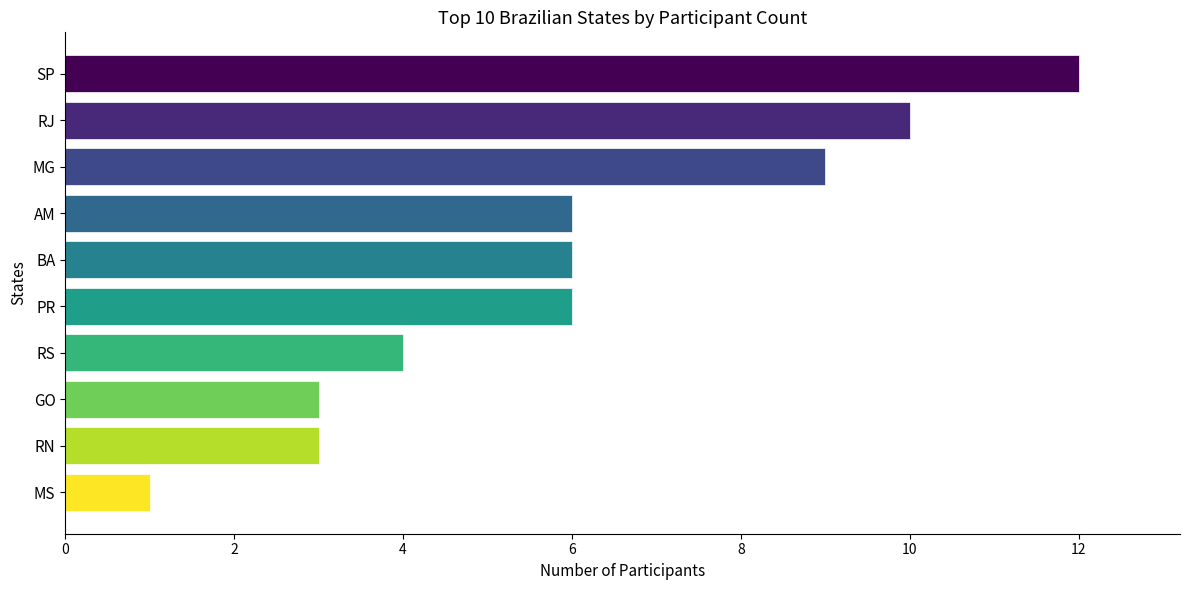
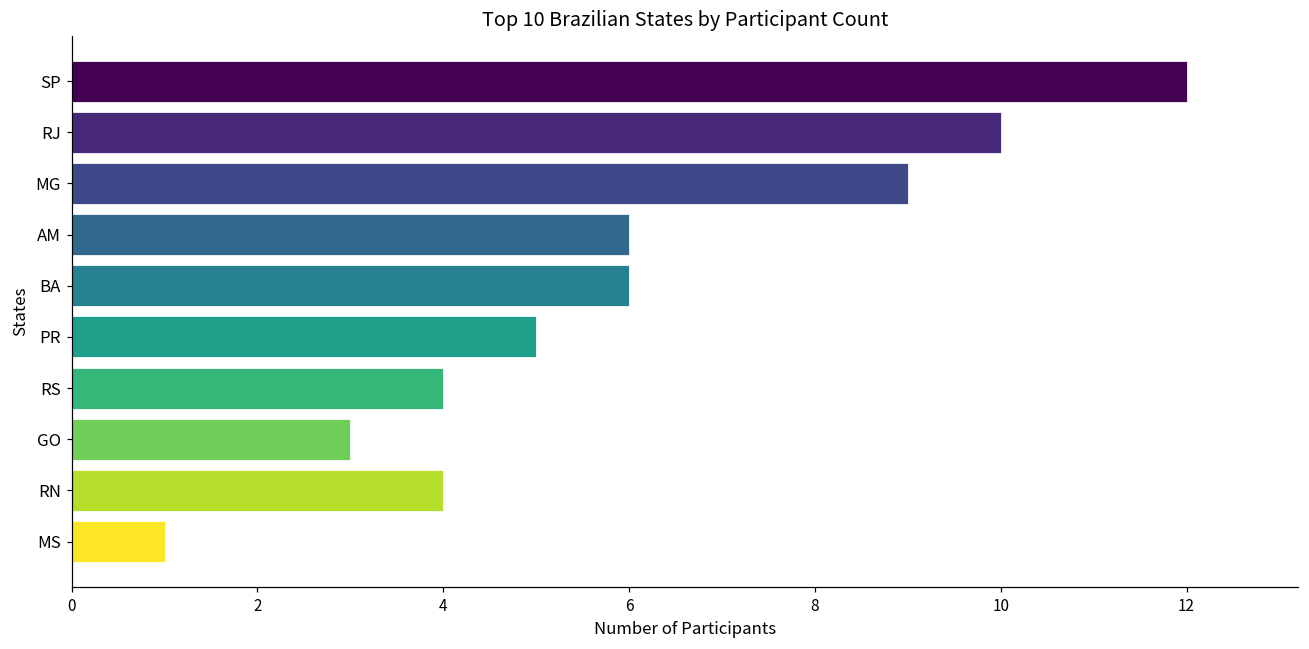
  {
    "SP": 12,
    "RJ": 10,
    "MG": 9,
    "AM": 6,
    "BA": 6,
-   "PR": 6,
+   "PR": 5,
    "RS": 4,
    "GO": 3,
-   "RN": 3,
+   "RN": 4,
    "MS": 1
  }
